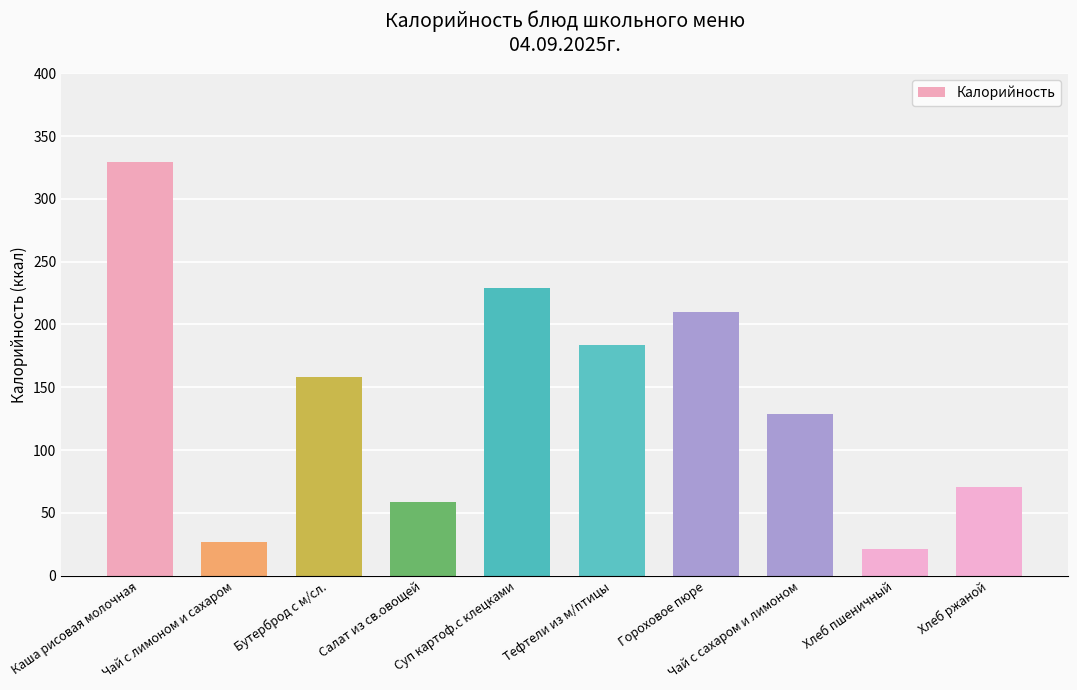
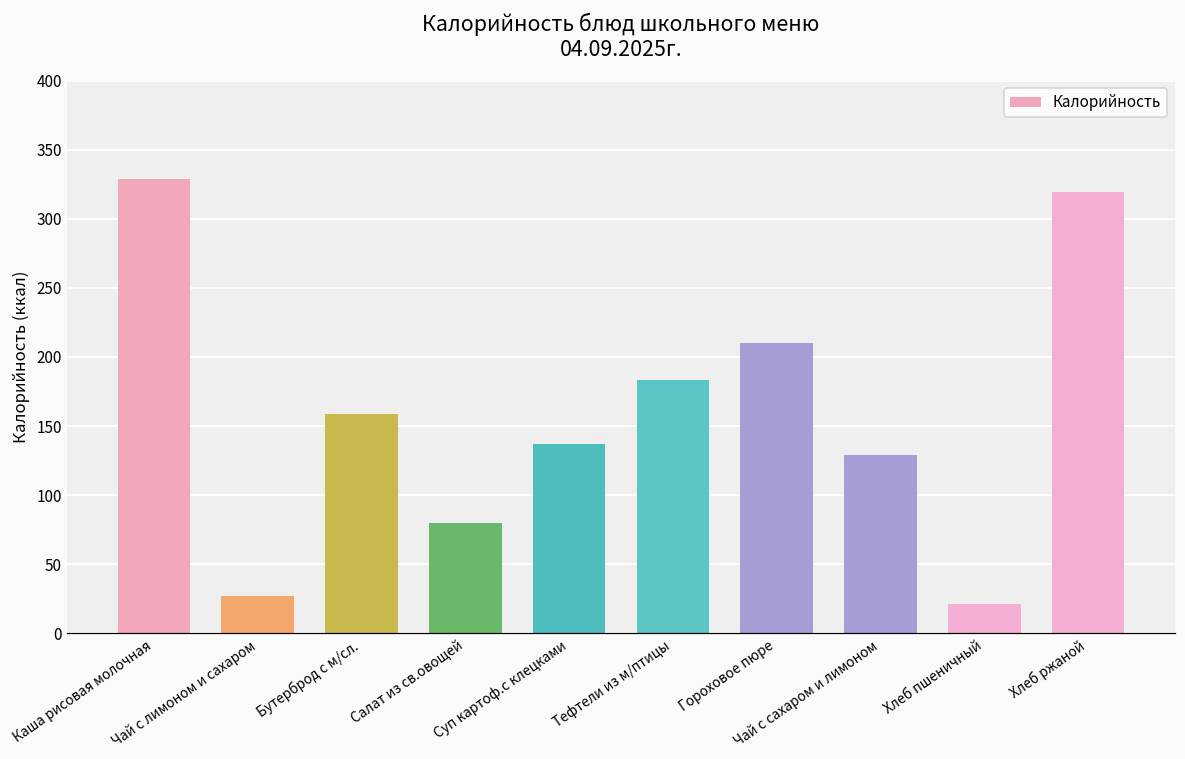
  {
    "Каша рисовая молочная": 329,
    "Чай с лимоном и сахаром": 27,
    "Бутерброд с м/сл.": 158,
-   "Салат из св.овощей": 59,
-   "Суп картоф.с клецками": 229,
+   "Салат из св.овощей": 80,
+   "Суп картоф.с клецками": 137,
    "Тефтели из м/птицы": 183,
    "Гороховое пюре": 210,
    "Чай с сахаром и лимоном": 129,
    "Хлеб пшеничный": 21,
-   "Хлеб ржаной": 71
+   "Хлеб ржаной": 319
  }
